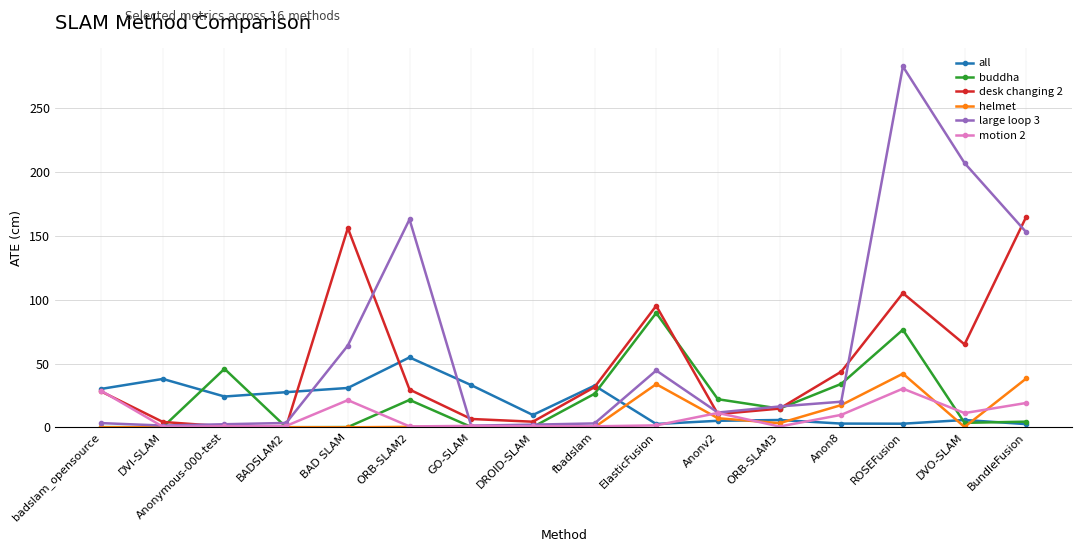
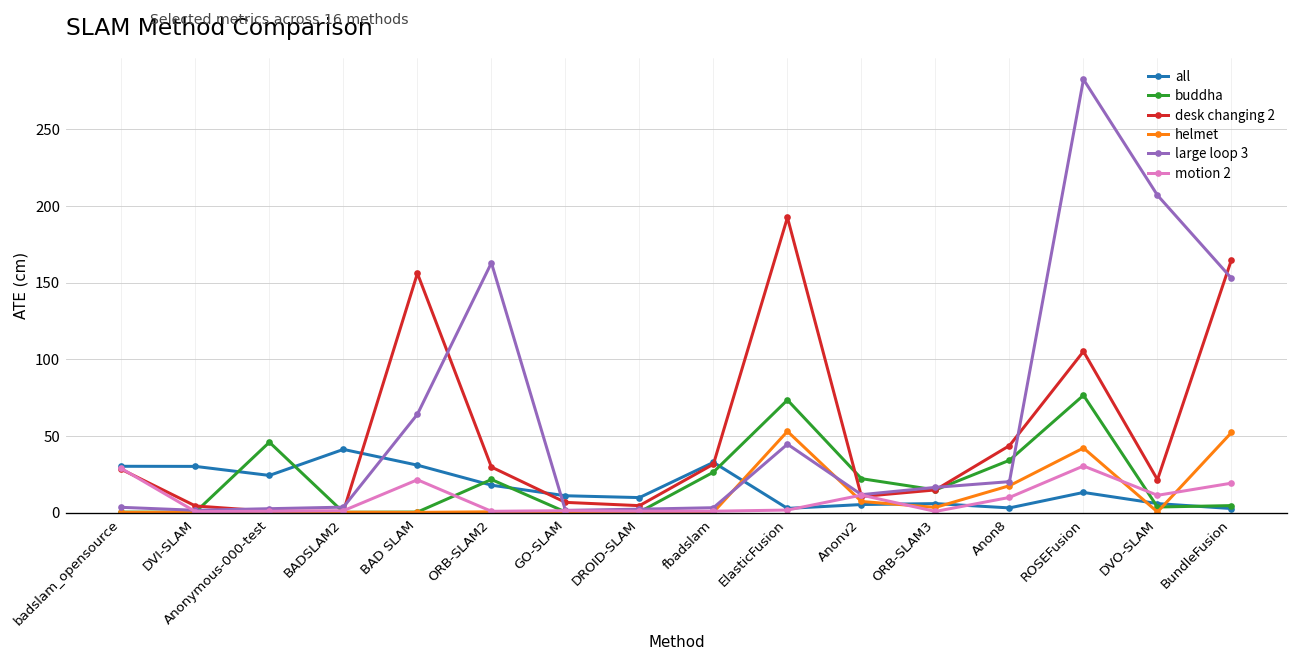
  {
    "all": {
-     "DVI-SLAM": 38,
+     "DVI-SLAM": 30,
      "Anonymous-000-test": 24,
-     "BADSLAM2": 28,
+     "BADSLAM2": 41,
      "BAD SLAM": 31,
-     "ORB-SLAM2": 55,
-     "GO-SLAM": 33,
+     "ORB-SLAM2": 18,
+     "GO-SLAM": 11,
      "DROID-SLAM": 10,
      "Anonv2": 5,
      "ORB-SLAM3": 6,
      "Anon8": 3,
-     "ROSEFusion": 3,
+     "ROSEFusion": 13,
      "DVO-SLAM": 6
    },
    "buddha": {
      "Anonymous-000-test": 46,
      "ORB-SLAM2": 22,
      "fbadslam": 26,
-     "ElasticFusion": 90,
+     "ElasticFusion": 73,
      "Anonv2": 22,
      "Anon8": 34,
      "ROSEFusion": 76,
      "DVO-SLAM": 4
    },
    "desk changing 2": {
      "DVI-SLAM": 4,
      "BAD SLAM": 156,
      "ORB-SLAM2": 30,
      "GO-SLAM": 7,
      "DROID-SLAM": 4,
-     "ElasticFusion": 95,
+     "ElasticFusion": 192,
      "Anon8": 44,
      "ROSEFusion": 105,
-     "DVO-SLAM": 65,
+     "DVO-SLAM": 21,
      "BundleFusion": 165
    },
    "helmet": {
-     "ElasticFusion": 34,
+     "ElasticFusion": 53,
      "Anonv2": 7,
      "ORB-SLAM3": 3,
      "Anon8": 17,
      "ROSEFusion": 42,
      "DVO-SLAM": 0,
-     "BundleFusion": 38
+     "BundleFusion": 52
    },
    "large loop 3": {
      "badslam_opensource": 3,
      "BADSLAM2": 4,
      "BAD SLAM": 64,
      "ORB-SLAM2": 163,
      "fbadslam": 3,
      "ElasticFusion": 45,
      "Anon8": 20,
      "ROSEFusion": 283,
      "DVO-SLAM": 207,
      "BundleFusion": 153
    },
    "motion 2": {
      "BAD SLAM": 21,
      "ORB-SLAM3": 1,
      "Anon8": 10,
      "ROSEFusion": 30,
      "DVO-SLAM": 11,
      "BundleFusion": 19
    }
  }
